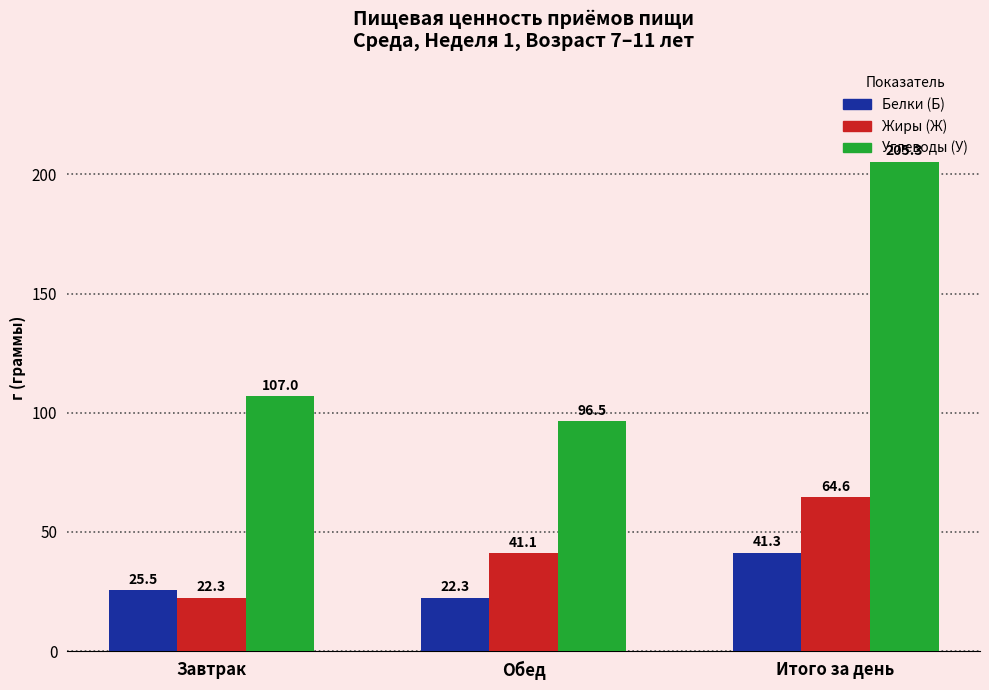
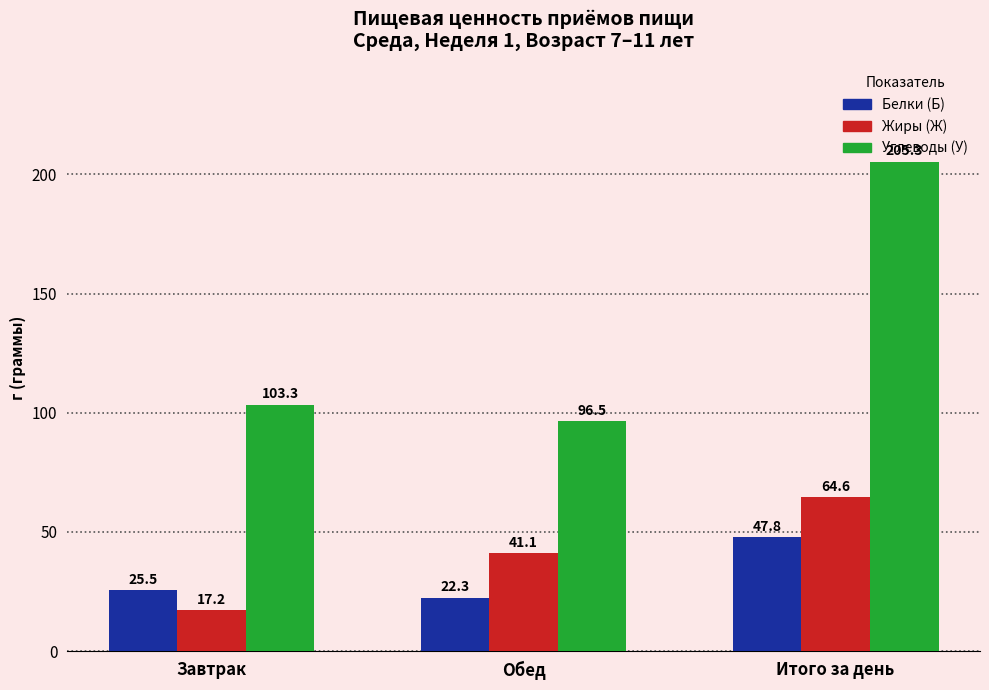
  {
    "Белки (Б)": {
      "Завтрак": 25.5,
      "Обед": 22.3,
-     "Итого за день": 41.3
+     "Итого за день": 47.8
    },
    "Жиры (Ж)": {
-     "Завтрак": 22.3,
+     "Завтрак": 17.2,
      "Обед": 41.1,
      "Итого за день": 64.6
    },
    "Углеводы (У)": {
-     "Завтрак": 107.0,
+     "Завтрак": 103.3,
      "Обед": 96.5,
      "Итого за день": 205.3
    }
  }
